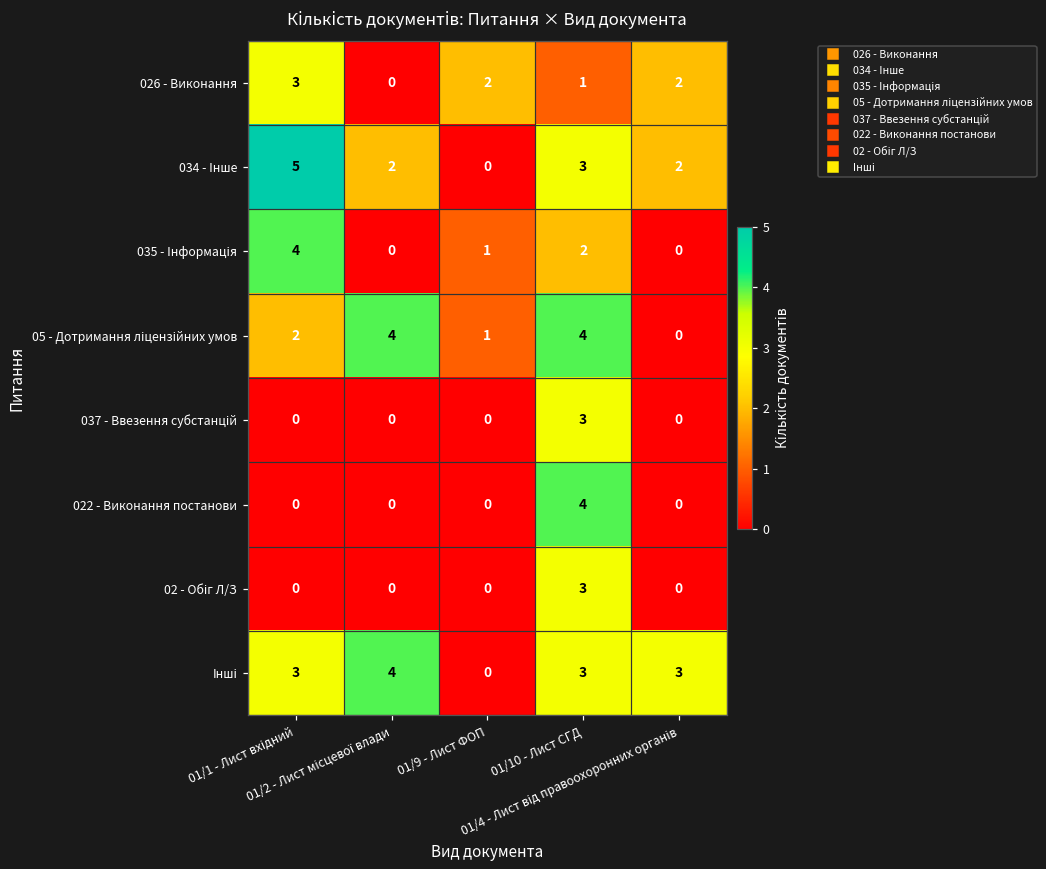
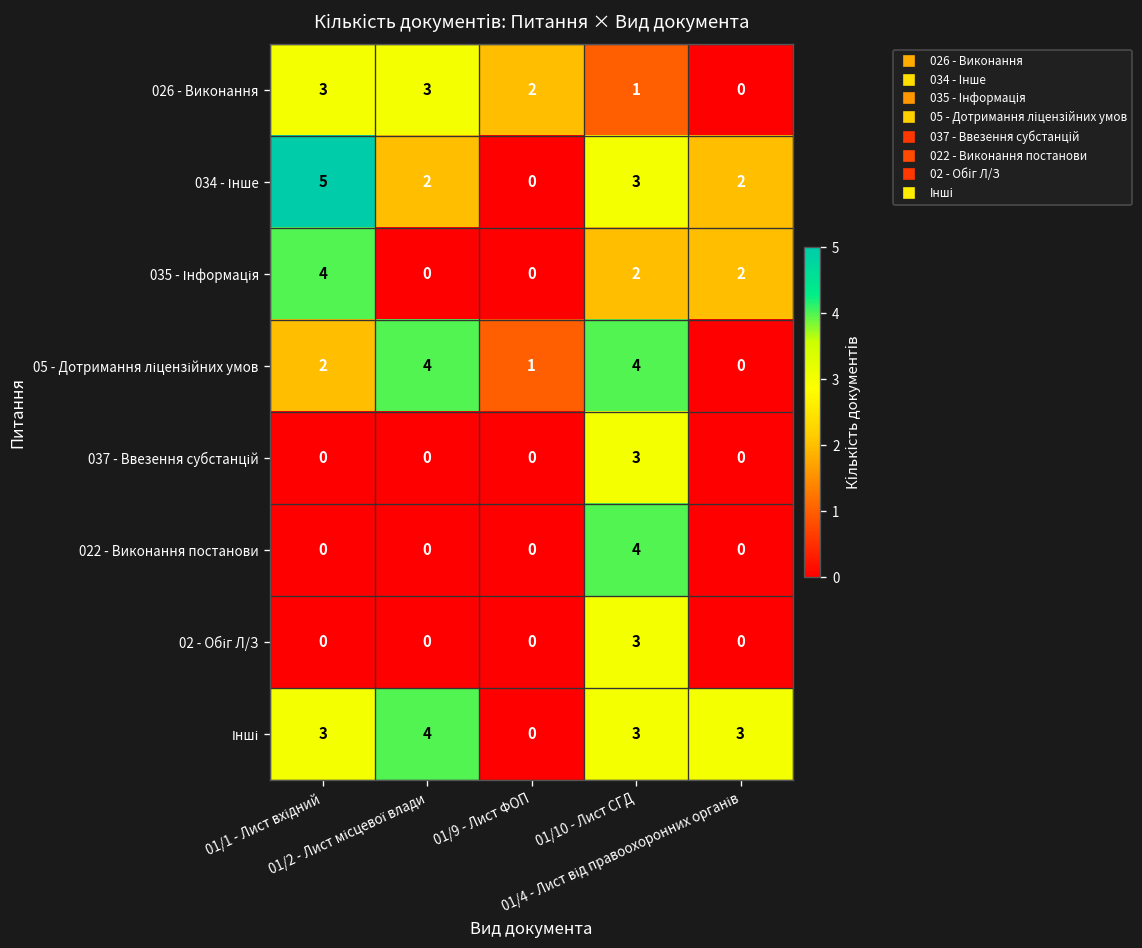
  {
    "026 - Виконання": {
      "01/1 - Лист вхідний": 3,
-     "01/2 - Лист місцевої влади": 0,
+     "01/2 - Лист місцевої влади": 3,
      "01/9 - Лист ФОП": 2,
      "01/10 - Лист СГД": 1,
-     "01/4 - Лист від правоохоронних органів": 2
+     "01/4 - Лист від правоохоронних органів": 0
    },
    "034 - Інше": {
      "01/1 - Лист вхідний": 5,
      "01/2 - Лист місцевої влади": 2,
      "01/9 - Лист ФОП": 0,
      "01/10 - Лист СГД": 3,
      "01/4 - Лист від правоохоронних органів": 2
    },
    "035 - Інформація": {
      "01/1 - Лист вхідний": 4,
      "01/2 - Лист місцевої влади": 0,
-     "01/9 - Лист ФОП": 1,
+     "01/9 - Лист ФОП": 0,
      "01/10 - Лист СГД": 2,
-     "01/4 - Лист від правоохоронних органів": 0
+     "01/4 - Лист від правоохоронних органів": 2
    },
    "05 - Дотримання ліцензійних умов": {
      "01/1 - Лист вхідний": 2,
      "01/2 - Лист місцевої влади": 4,
      "01/9 - Лист ФОП": 1,
      "01/10 - Лист СГД": 4,
      "01/4 - Лист від правоохоронних органів": 0
    },
    "037 - Ввезення субстанцій": {
      "01/1 - Лист вхідний": 0,
      "01/2 - Лист місцевої влади": 0,
      "01/9 - Лист ФОП": 0,
      "01/10 - Лист СГД": 3,
      "01/4 - Лист від правоохоронних органів": 0
    },
    "022 - Виконання постанови": {
      "01/1 - Лист вхідний": 0,
      "01/2 - Лист місцевої влади": 0,
      "01/9 - Лист ФОП": 0,
      "01/10 - Лист СГД": 4,
      "01/4 - Лист від правоохоронних органів": 0
    },
    "02 - Обіг Л/З": {
      "01/1 - Лист вхідний": 0,
      "01/2 - Лист місцевої влади": 0,
      "01/9 - Лист ФОП": 0,
      "01/10 - Лист СГД": 3,
      "01/4 - Лист від правоохоронних органів": 0
    },
    "Інші": {
      "01/1 - Лист вхідний": 3,
      "01/2 - Лист місцевої влади": 4,
      "01/9 - Лист ФОП": 0,
      "01/10 - Лист СГД": 3,
      "01/4 - Лист від правоохоронних органів": 3
    }
  }
